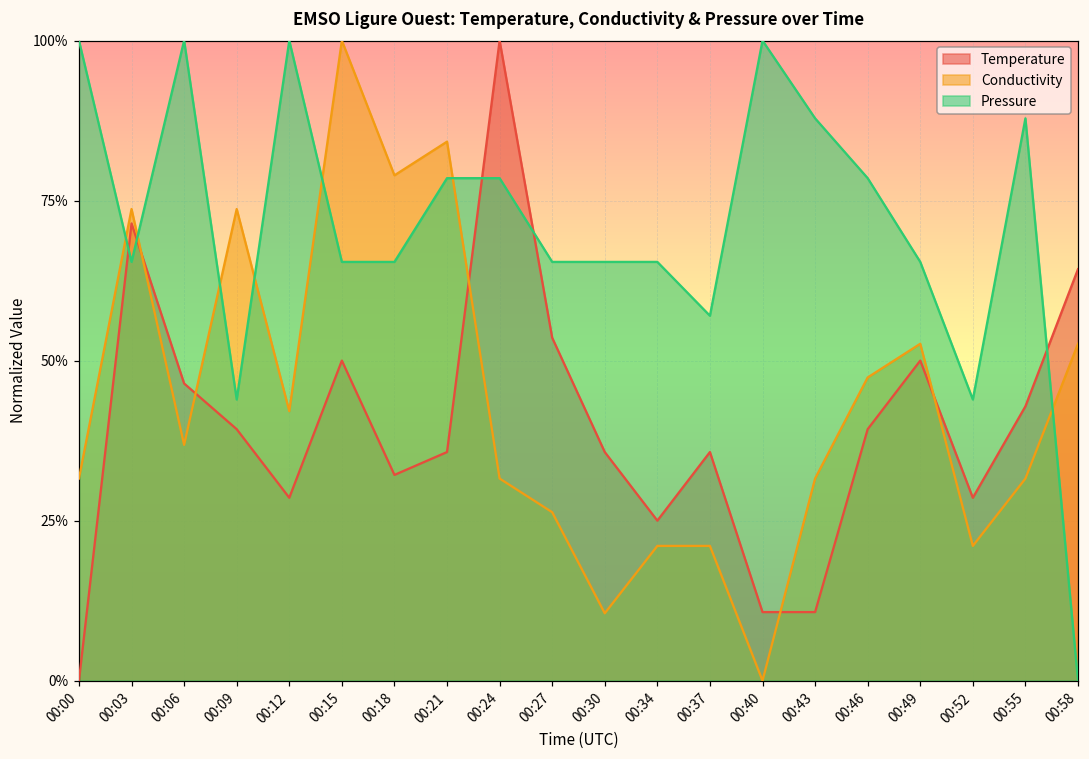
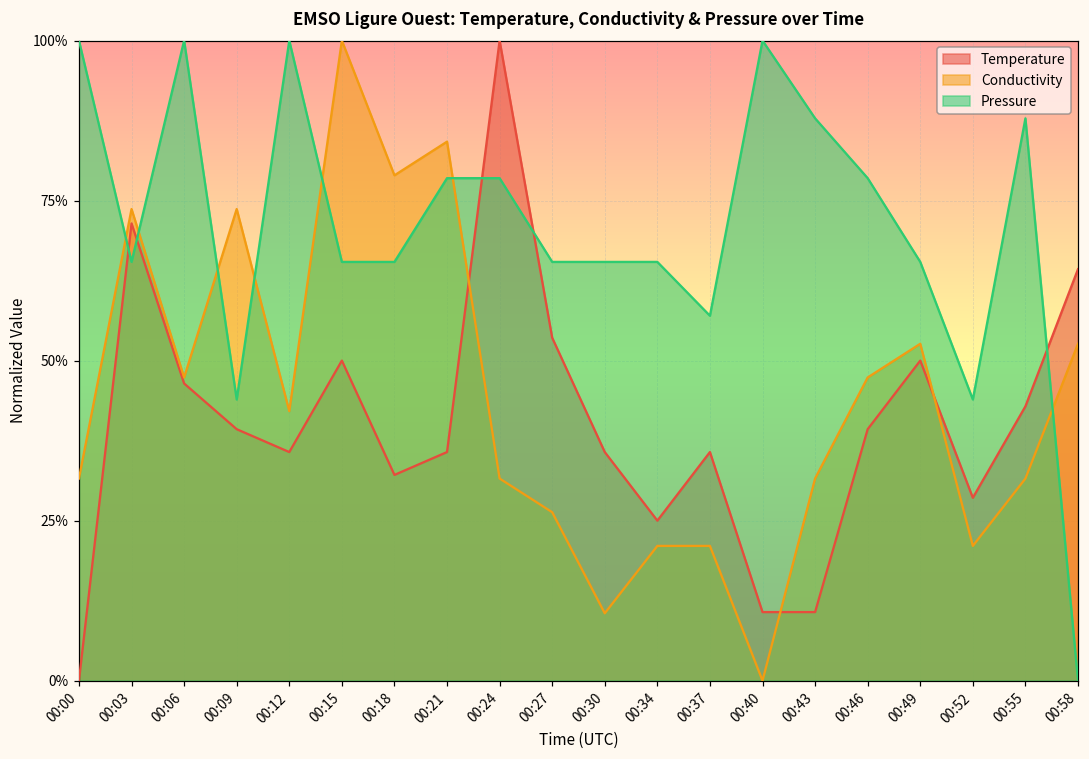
  {
    "Temperature": {
      "00:00": "0%",
      "00:03": "71%",
      "00:06": "46%",
      "00:09": "39%",
-     "00:12": "29%",
+     "00:12": "36%",
      "00:15": "50%",
      "00:18": "32%",
      "00:21": "36%",
      "00:24": "100%",
      "00:27": "54%",
      "00:30": "36%",
      "00:34": "25%",
      "00:37": "36%",
      "00:40": "11%",
      "00:43": "11%",
      "00:46": "39%",
      "00:49": "50%",
      "00:52": "29%",
      "00:55": "43%",
      "00:58": "64%"
    },
    "Conductivity": {
      "00:00": "32%",
      "00:03": "74%",
-     "00:06": "37%",
+     "00:06": "47%",
      "00:09": "74%",
      "00:12": "42%",
      "00:15": "100%",
      "00:18": "79%",
      "00:21": "84%",
      "00:24": "32%",
      "00:27": "26%",
      "00:30": "11%",
      "00:34": "21%",
      "00:37": "21%",
      "00:40": "0%",
      "00:43": "32%",
      "00:46": "47%",
      "00:49": "53%",
      "00:52": "21%",
      "00:55": "32%",
      "00:58": "53%"
    },
    "Pressure": {
      "00:00": "100%",
      "00:03": "65%",
      "00:06": "100%",
      "00:09": "44%",
      "00:12": "100%",
      "00:15": "65%",
      "00:18": "65%",
      "00:21": "79%",
      "00:24": "79%",
      "00:27": "65%",
      "00:30": "65%",
      "00:34": "65%",
      "00:37": "57%",
      "00:40": "100%",
      "00:43": "88%",
      "00:46": "79%",
      "00:49": "65%",
      "00:52": "44%",
      "00:55": "88%",
      "00:58": "0%"
    }
  }
